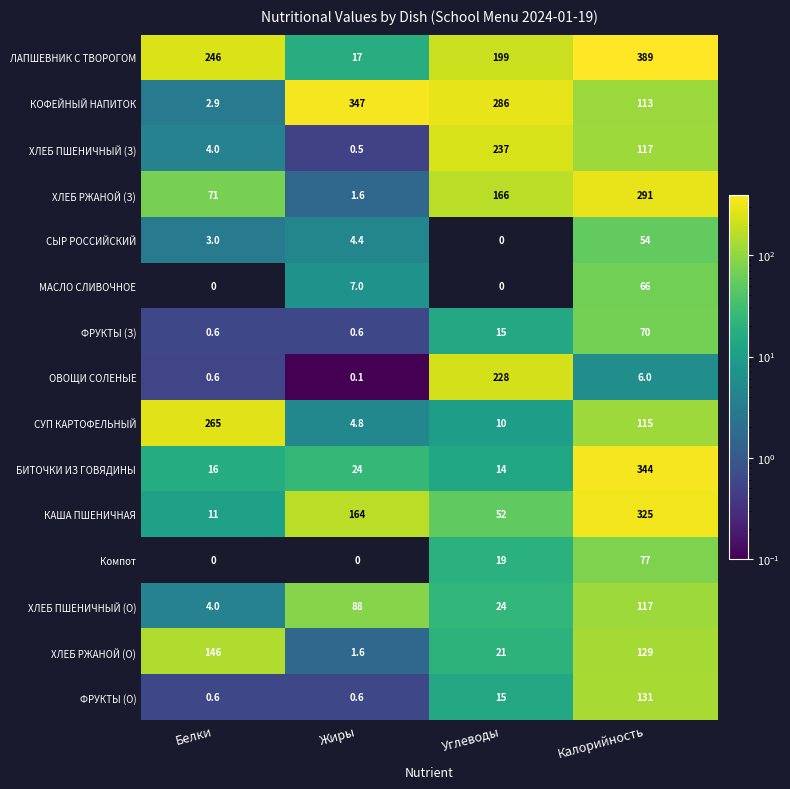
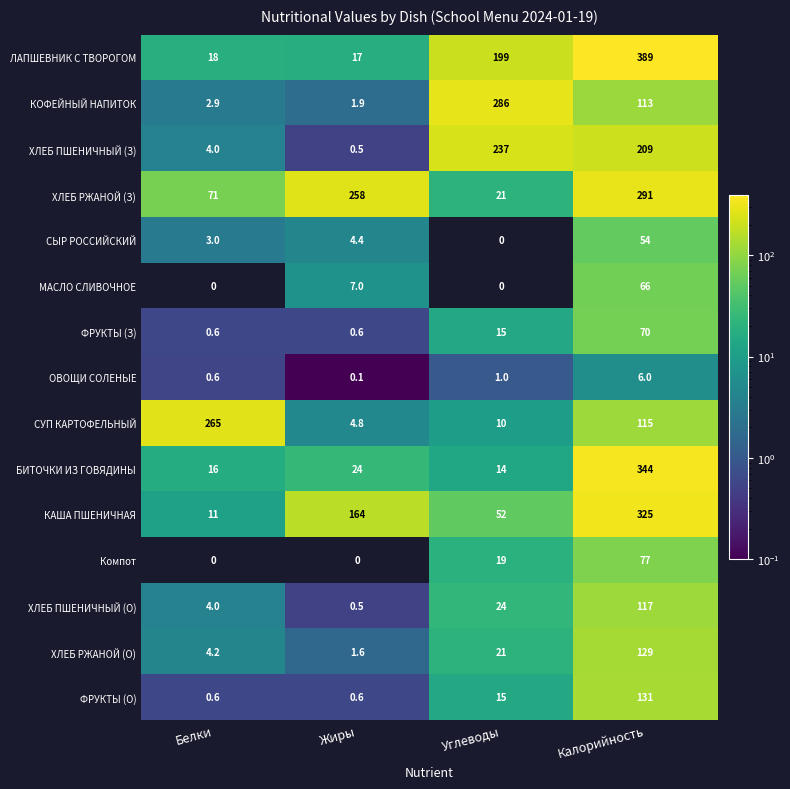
  {
    "ЛАПШЕВНИК С ТВОРОГОМ": {
-     "Белки": 246,
+     "Белки": 18,
      "Жиры": 17,
      "Углеводы": 199,
      "Калорийность": 389
    },
    "КОФЕЙНЫЙ НАПИТОК": {
      "Белки": 2.9,
-     "Жиры": 347,
+     "Жиры": 1.9,
      "Углеводы": 286,
      "Калорийность": 113
    },
    "ХЛЕБ ПШЕНИЧНЫЙ (З)": {
      "Белки": 4.0,
      "Жиры": 0.5,
      "Углеводы": 237,
-     "Калорийность": 117
+     "Калорийность": 209
    },
    "ХЛЕБ РЖАНОЙ (З)": {
      "Белки": 71,
-     "Жиры": 1.6,
-     "Углеводы": 166,
+     "Жиры": 258,
+     "Углеводы": 21,
      "Калорийность": 291
    },
    "СЫР РОССИЙСКИЙ": {
      "Белки": 3.0,
      "Жиры": 4.4,
      "Калорийность": 54
    },
    "МАСЛО СЛИВОЧНОЕ": {
      "Жиры": 7.0,
      "Калорийность": 66
    },
    "ФРУКТЫ (З)": {
      "Белки": 0.6,
      "Жиры": 0.6,
      "Углеводы": 15,
      "Калорийность": 70
    },
    "ОВОЩИ СОЛЕНЫЕ": {
      "Белки": 0.6,
      "Жиры": 0.1,
-     "Углеводы": 228,
+     "Углеводы": 1.0,
      "Калорийность": 6.0
    },
    "СУП КАРТОФЕЛЬНЫЙ": {
      "Белки": 265,
      "Жиры": 4.8,
      "Углеводы": 10,
      "Калорийность": 115
    },
    "БИТОЧКИ ИЗ ГОВЯДИНЫ": {
      "Белки": 16,
      "Жиры": 24,
      "Углеводы": 14,
      "Калорийность": 344
    },
    "КАША ПШЕНИЧНАЯ": {
      "Белки": 11,
      "Жиры": 164,
      "Углеводы": 52,
      "Калорийность": 325
    },
    "Компот": {
      "Углеводы": 19,
      "Калорийность": 77
    },
    "ХЛЕБ ПШЕНИЧНЫЙ (О)": {
      "Белки": 4.0,
-     "Жиры": 88,
+     "Жиры": 0.5,
      "Углеводы": 24,
      "Калорийность": 117
    },
    "ХЛЕБ РЖАНОЙ (О)": {
-     "Белки": 146,
+     "Белки": 4.2,
      "Жиры": 1.6,
      "Углеводы": 21,
      "Калорийность": 129
    },
    "ФРУКТЫ (О)": {
      "Белки": 0.6,
      "Жиры": 0.6,
      "Углеводы": 15,
      "Калорийность": 131
    }
  }
